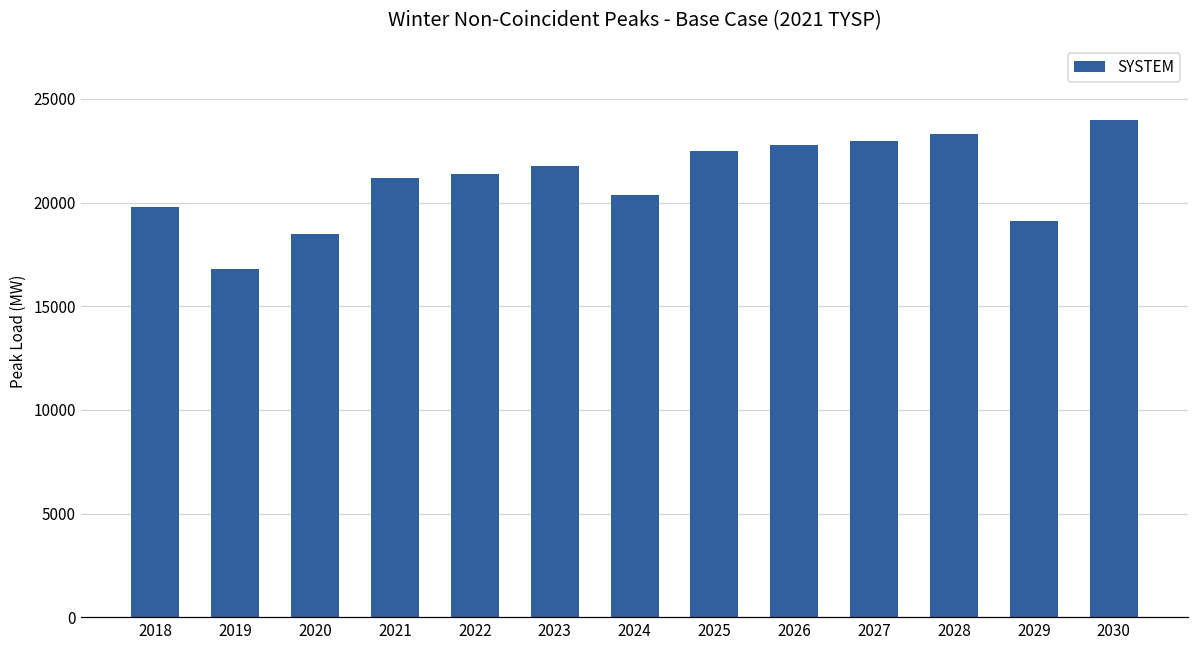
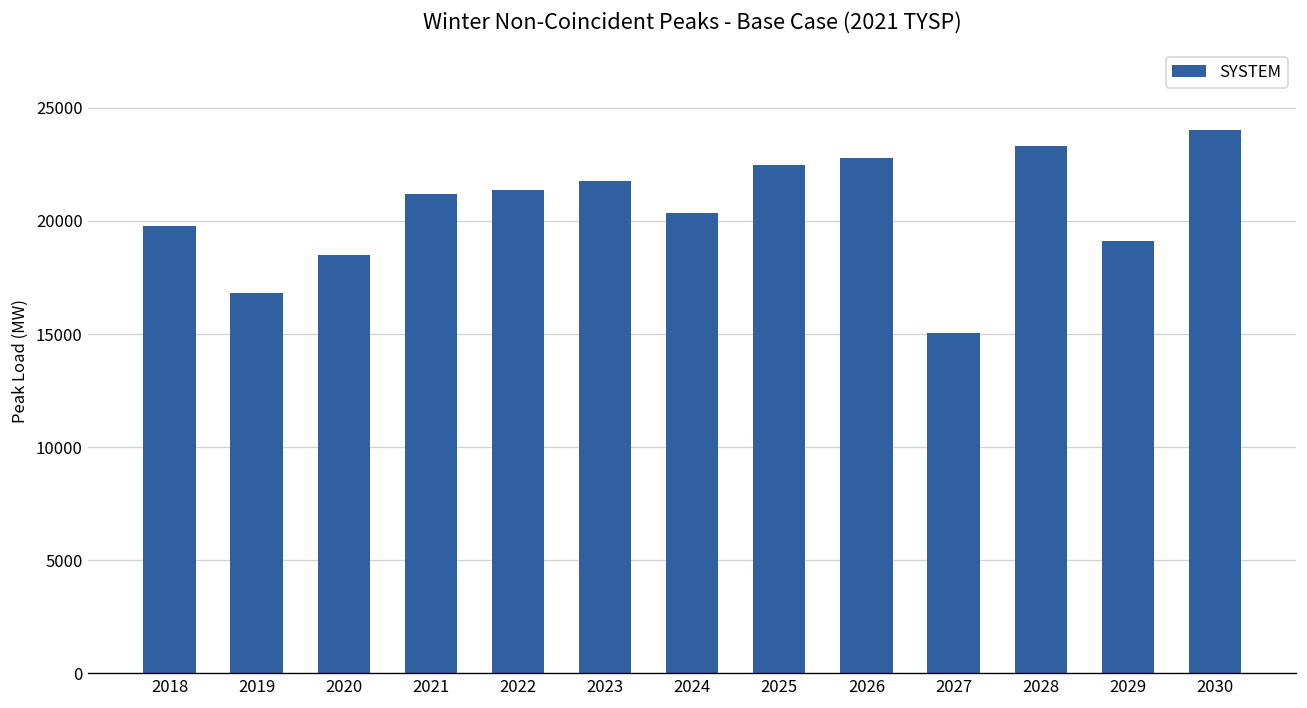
  {
    "2018": 19800,
    "2019": 16800,
    "2020": 18500,
    "2021": 21200,
    "2022": 21400,
    "2023": 21800,
    "2024": 20400,
    "2025": 22500,
    "2026": 22800,
-   "2027": 23000,
+   "2027": 15000,
    "2028": 23300,
    "2029": 19100,
    "2030": 24000
  }
